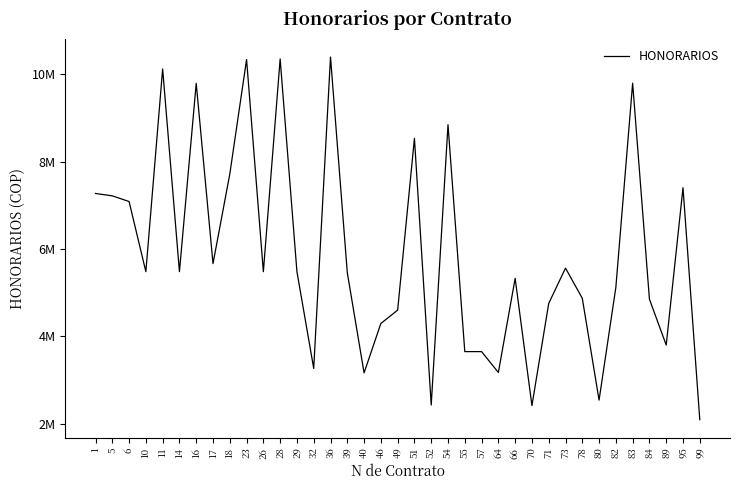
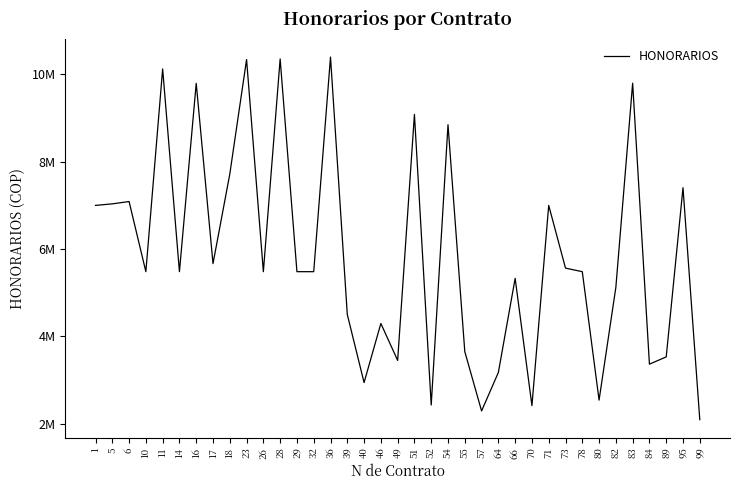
  {
-   "1": 7300000,
-   "5": 7200000,
+   "1": 7000000,
+   "5": 7000000,
    "6": 7100000,
    "10": 5500000,
    "11": 10100000,
    "14": 5500000,
    "16": 9800000,
    "17": 5700000,
    "18": 7700000,
    "23": 10300000,
    "26": 5500000,
    "28": 10400000,
    "29": 5500000,
-   "32": 3300000,
+   "32": 5500000,
    "36": 10400000,
-   "39": 5500000,
-   "40": 3200000,
+   "39": 4500000,
+   "40": 2900000,
    "46": 4300000,
-   "49": 4600000,
-   "51": 8500000,
+   "49": 3400000,
+   "51": 9100000,
    "52": 2400000,
    "54": 8800000,
    "55": 3600000,
-   "57": 3600000,
+   "57": 2300000,
    "64": 3200000,
    "66": 5300000,
    "70": 2400000,
-   "71": 4800000,
+   "71": 7000000,
    "73": 5600000,
-   "78": 4900000,
+   "78": 5500000,
    "80": 2500000,
    "82": 5100000,
    "83": 9800000,
-   "84": 4900000,
-   "89": 3800000,
+   "84": 3400000,
+   "89": 3500000,
    "95": 7400000,
    "99": 2100000
  }
